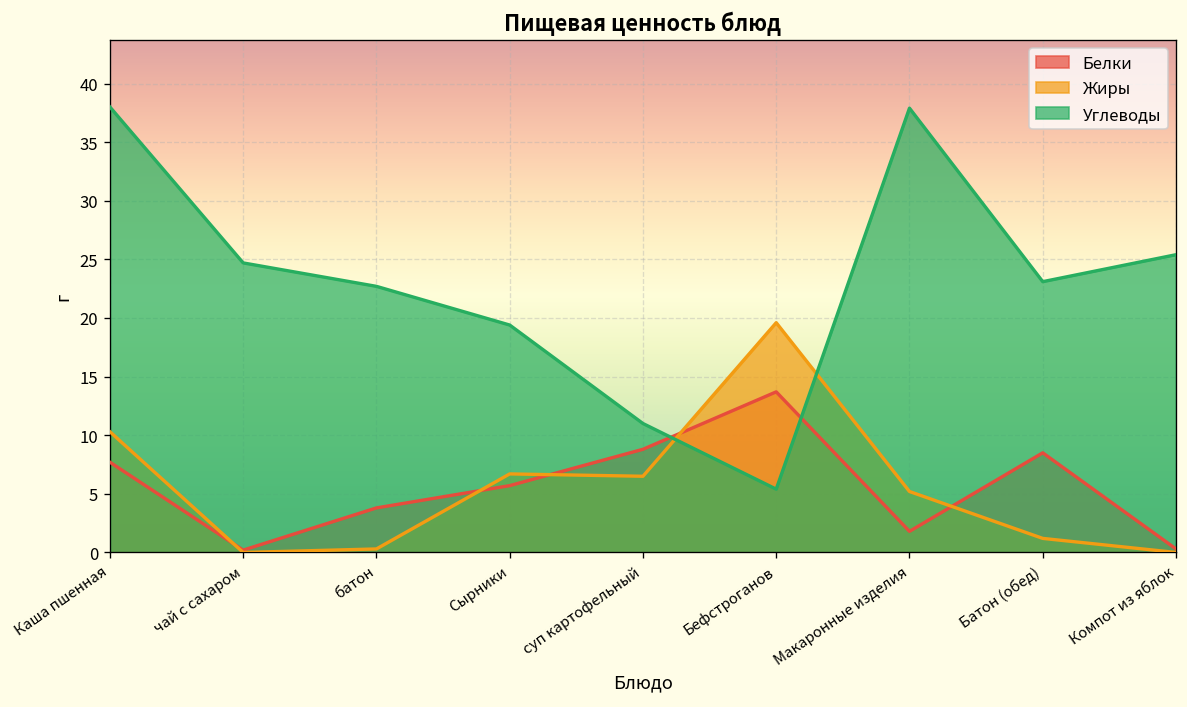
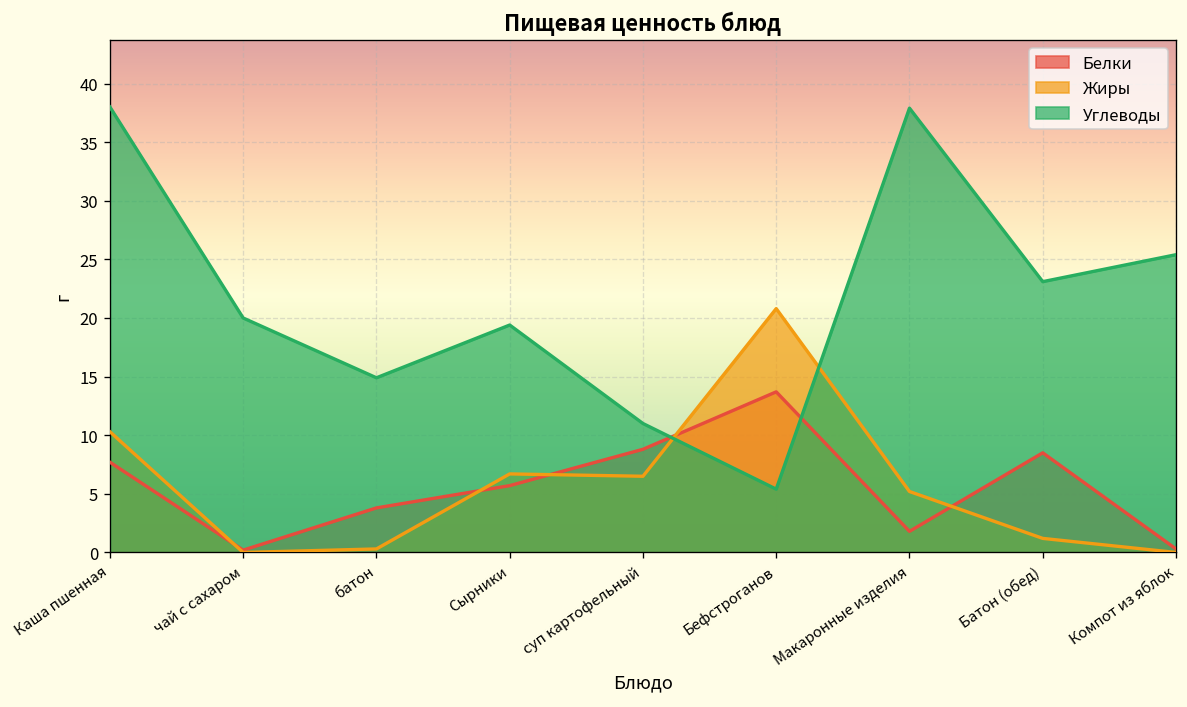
  {
    "Белки": {
      "Каша пшенная": 8,
      "батон": 4,
      "Сырники": 6,
      "суп картофельный": 9,
      "Бефстроганов": 14,
      "Макаронные изделия": 2,
      "Батон (обед)": 9,
      "Компот из яблок": 0
    },
    "Жиры": {
      "Каша пшенная": 10,
      "батон": 0,
      "Сырники": 7,
      "суп картофельный": 7,
-     "Бефстроганов": 20,
+     "Бефстроганов": 21,
      "Макаронные изделия": 5,
      "Батон (обед)": 1,
      "Компот из яблок": 0
    },
    "Углеводы": {
      "Каша пшенная": 38,
-     "чай с сахаром": 25,
-     "батон": 23,
+     "чай с сахаром": 20,
+     "батон": 15,
      "Сырники": 19,
      "суп картофельный": 11,
      "Бефстроганов": 5,
      "Макаронные изделия": 38,
      "Батон (обед)": 23,
      "Компот из яблок": 25
    }
  }
